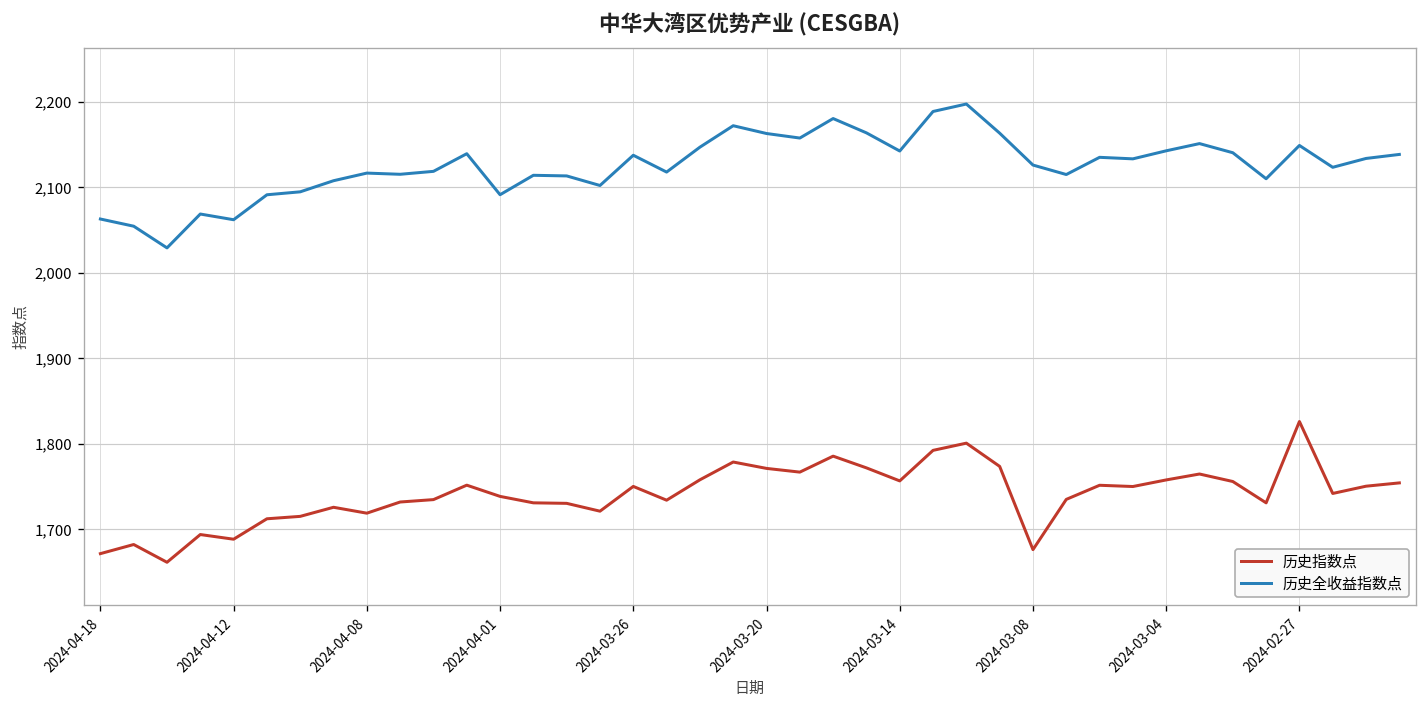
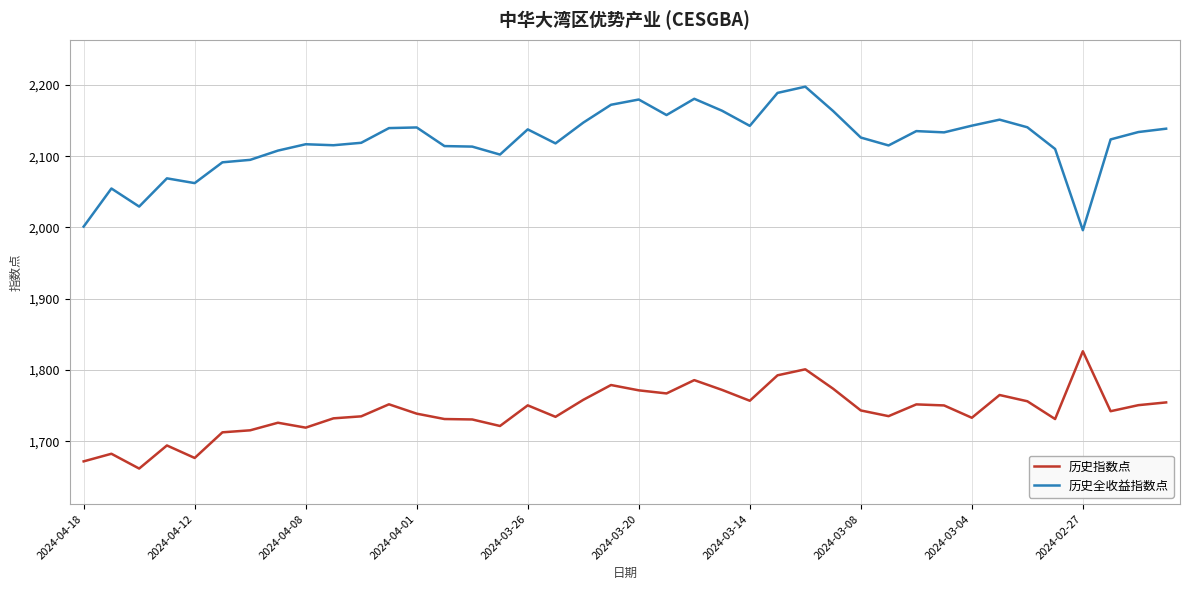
  {
    "历史指数点": {
      "2024-04-18": "1,670",
-     "2024-04-12": "1,690",
+     "2024-04-12": "1,680",
      "2024-04-08": "1,720",
      "2024-04-01": "1,740",
      "2024-03-26": "1,750",
      "2024-03-20": "1,770",
      "2024-03-14": "1,760",
-     "2024-03-08": "1,680",
-     "2024-03-04": "1,760",
+     "2024-03-08": "1,740",
+     "2024-03-04": "1,730",
      "2024-02-27": "1,830"
    },
    "历史全收益指数点": {
-     "2024-04-18": "2,060",
+     "2024-04-18": "2,000",
      "2024-04-12": "2,060",
      "2024-04-08": "2,120",
-     "2024-04-01": "2,090",
+     "2024-04-01": "2,140",
      "2024-03-26": "2,140",
-     "2024-03-20": "2,160",
+     "2024-03-20": "2,180",
      "2024-03-14": "2,140",
      "2024-03-08": "2,130",
      "2024-03-04": "2,140",
-     "2024-02-27": "2,150"
+     "2024-02-27": "2,000"
    }
  }
